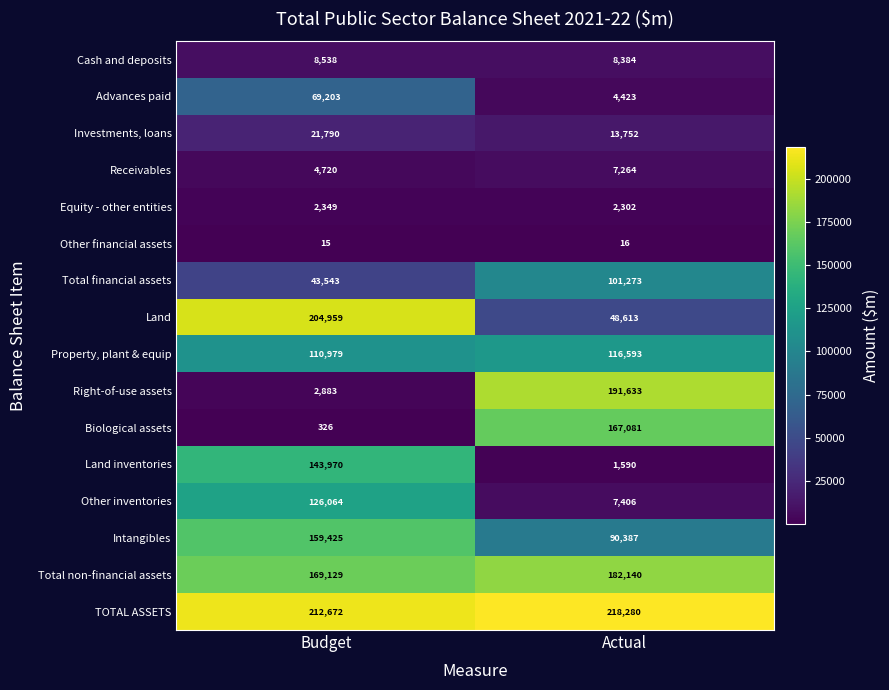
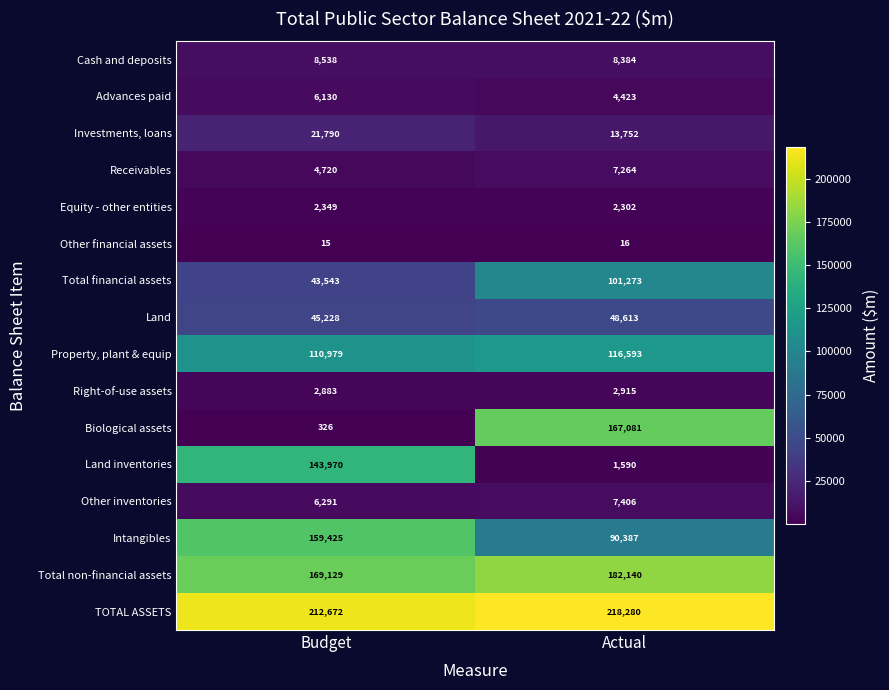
  {
    "Cash and deposits": {
      "Budget": "8,538",
      "Actual": "8,384"
    },
    "Advances paid": {
-     "Budget": "69,203",
+     "Budget": "6,130",
      "Actual": "4,423"
    },
    "Investments, loans": {
      "Budget": "21,790",
      "Actual": "13,752"
    },
    "Receivables": {
      "Budget": "4,720",
      "Actual": "7,264"
    },
    "Equity - other entities": {
      "Budget": "2,349",
      "Actual": "2,302"
    },
    "Other financial assets": {
      "Budget": "15",
      "Actual": "16"
    },
    "Total financial assets": {
      "Budget": "43,543",
      "Actual": "101,273"
    },
    "Land": {
-     "Budget": "204,959",
+     "Budget": "45,228",
      "Actual": "48,613"
    },
    "Property, plant & equip": {
      "Budget": "110,979",
      "Actual": "116,593"
    },
    "Right-of-use assets": {
      "Budget": "2,883",
-     "Actual": "191,633"
+     "Actual": "2,915"
    },
    "Biological assets": {
      "Budget": "326",
      "Actual": "167,081"
    },
    "Land inventories": {
      "Budget": "143,970",
      "Actual": "1,590"
    },
    "Other inventories": {
-     "Budget": "126,064",
+     "Budget": "6,291",
      "Actual": "7,406"
    },
    "Intangibles": {
      "Budget": "159,425",
      "Actual": "90,387"
    },
    "Total non-financial assets": {
      "Budget": "169,129",
      "Actual": "182,140"
    },
    "TOTAL ASSETS": {
      "Budget": "212,672",
      "Actual": "218,280"
    }
  }
